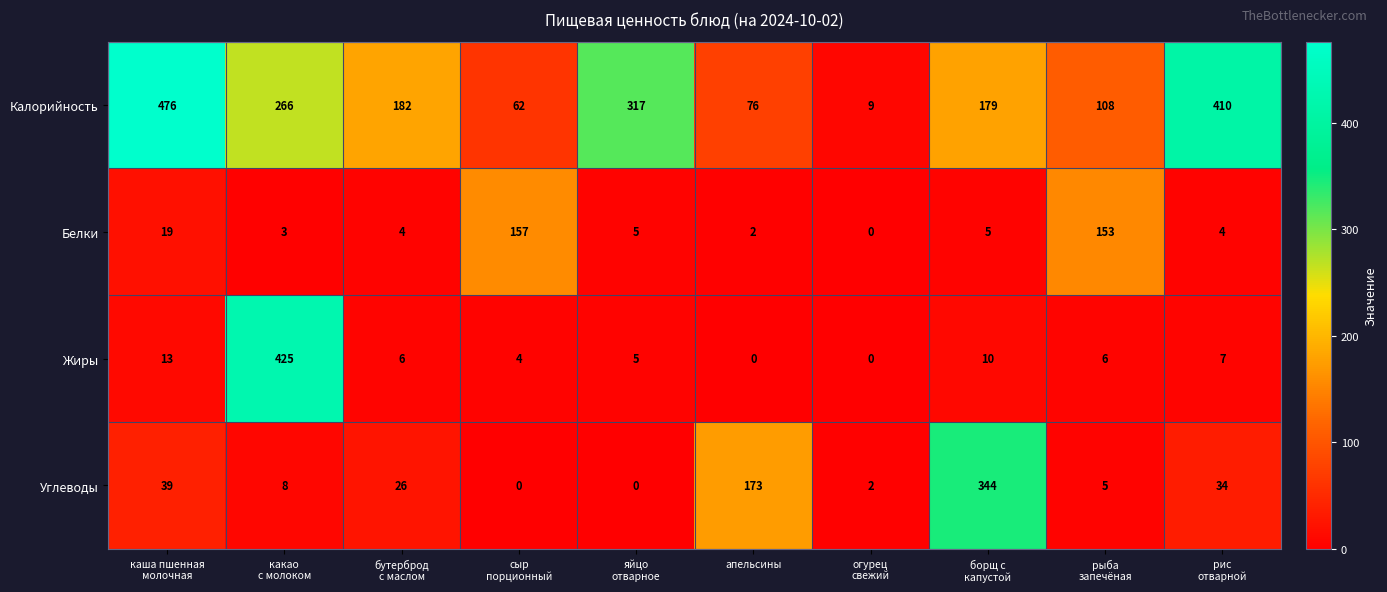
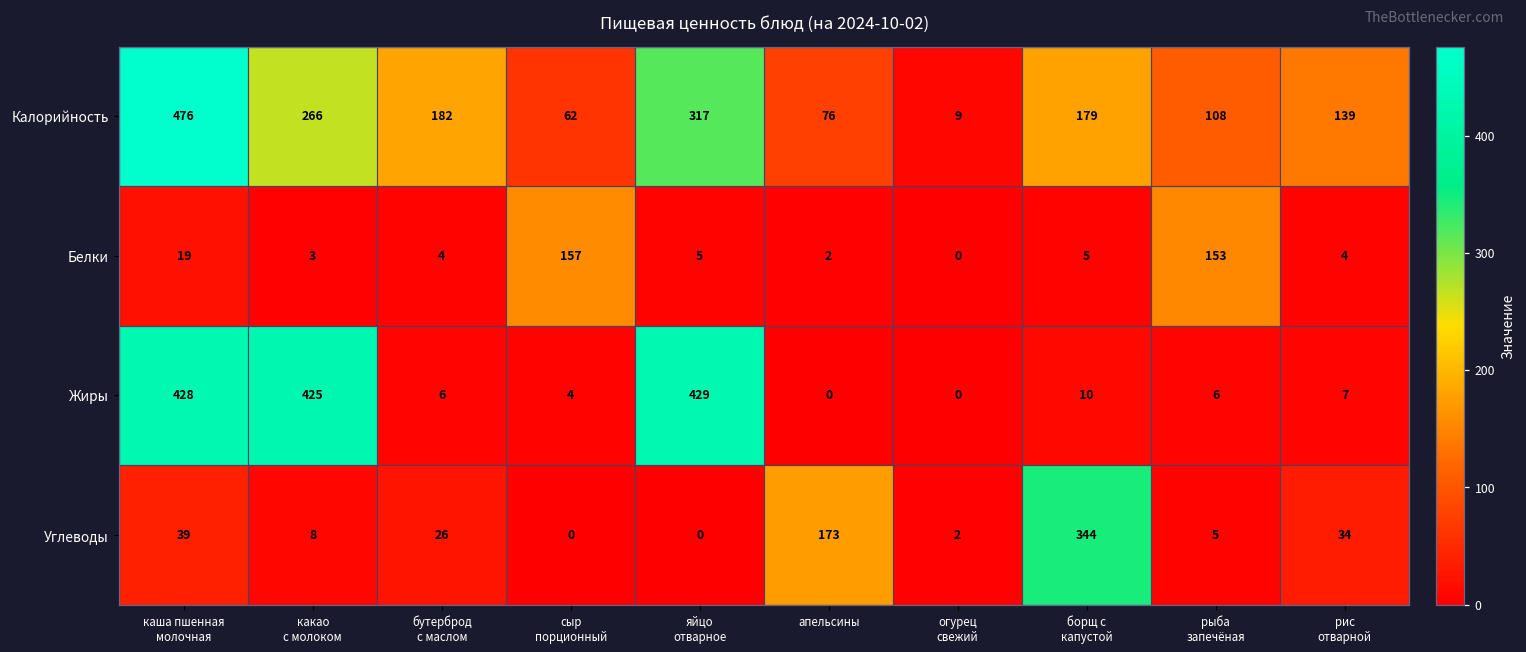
  {
    "Калорийность": {
      "каша пшенная молочная": 476,
      "какао с молоком": 266,
      "бутерброд с маслом": 182,
      "сыр порционный": 62,
      "яйцо отварное": 317,
      "апельсины": 76,
      "огурец свежий": 9,
      "борщ с капустой": 179,
      "рыба запечёная": 108,
-     "рис отварной": 410
+     "рис отварной": 139
    },
    "Белки": {
      "каша пшенная молочная": 19,
      "какао с молоком": 3,
      "бутерброд с маслом": 4,
      "сыр порционный": 157,
      "яйцо отварное": 5,
      "апельсины": 2,
      "огурец свежий": 0,
      "борщ с капустой": 5,
      "рыба запечёная": 153,
      "рис отварной": 4
    },
    "Жиры": {
-     "каша пшенная молочная": 13,
+     "каша пшенная молочная": 428,
      "какао с молоком": 425,
      "бутерброд с маслом": 6,
      "сыр порционный": 4,
-     "яйцо отварное": 5,
+     "яйцо отварное": 429,
      "апельсины": 0,
      "огурец свежий": 0,
      "борщ с капустой": 10,
      "рыба запечёная": 6,
      "рис отварной": 7
    },
    "Углеводы": {
      "каша пшенная молочная": 39,
      "какао с молоком": 8,
      "бутерброд с маслом": 26,
      "сыр порционный": 0,
      "яйцо отварное": 0,
      "апельсины": 173,
      "огурец свежий": 2,
      "борщ с капустой": 344,
      "рыба запечёная": 5,
      "рис отварной": 34
    }
  }
